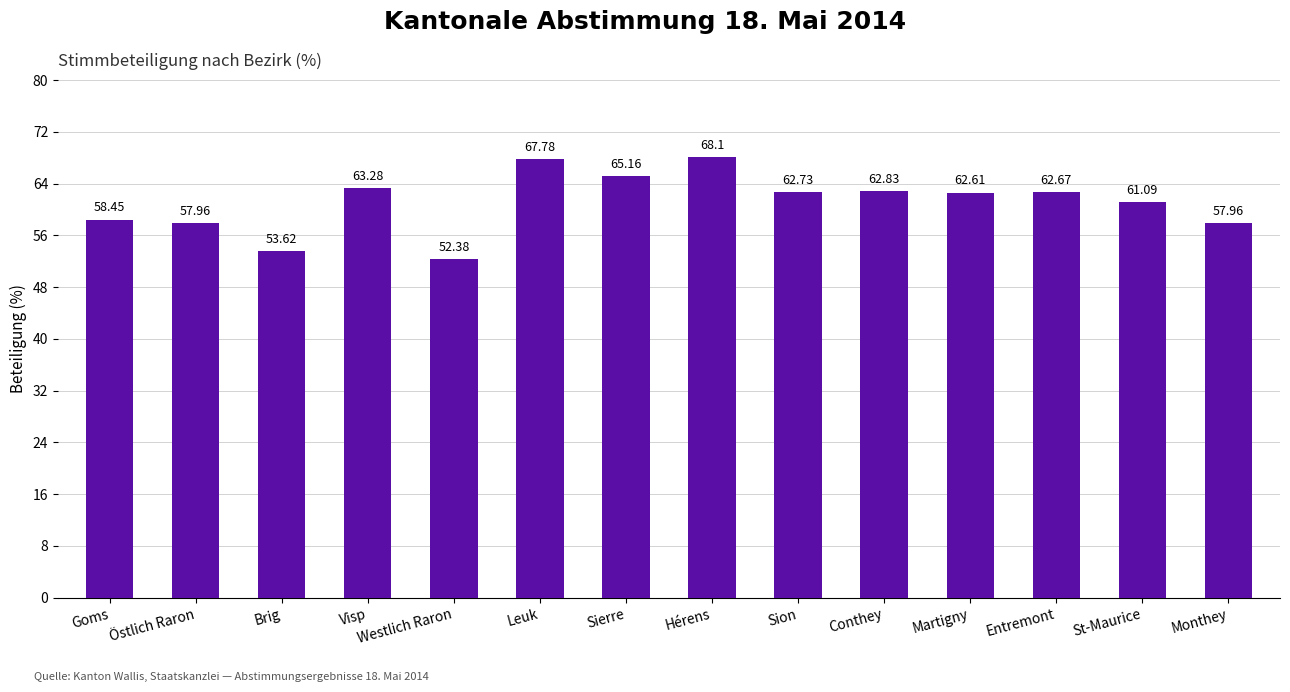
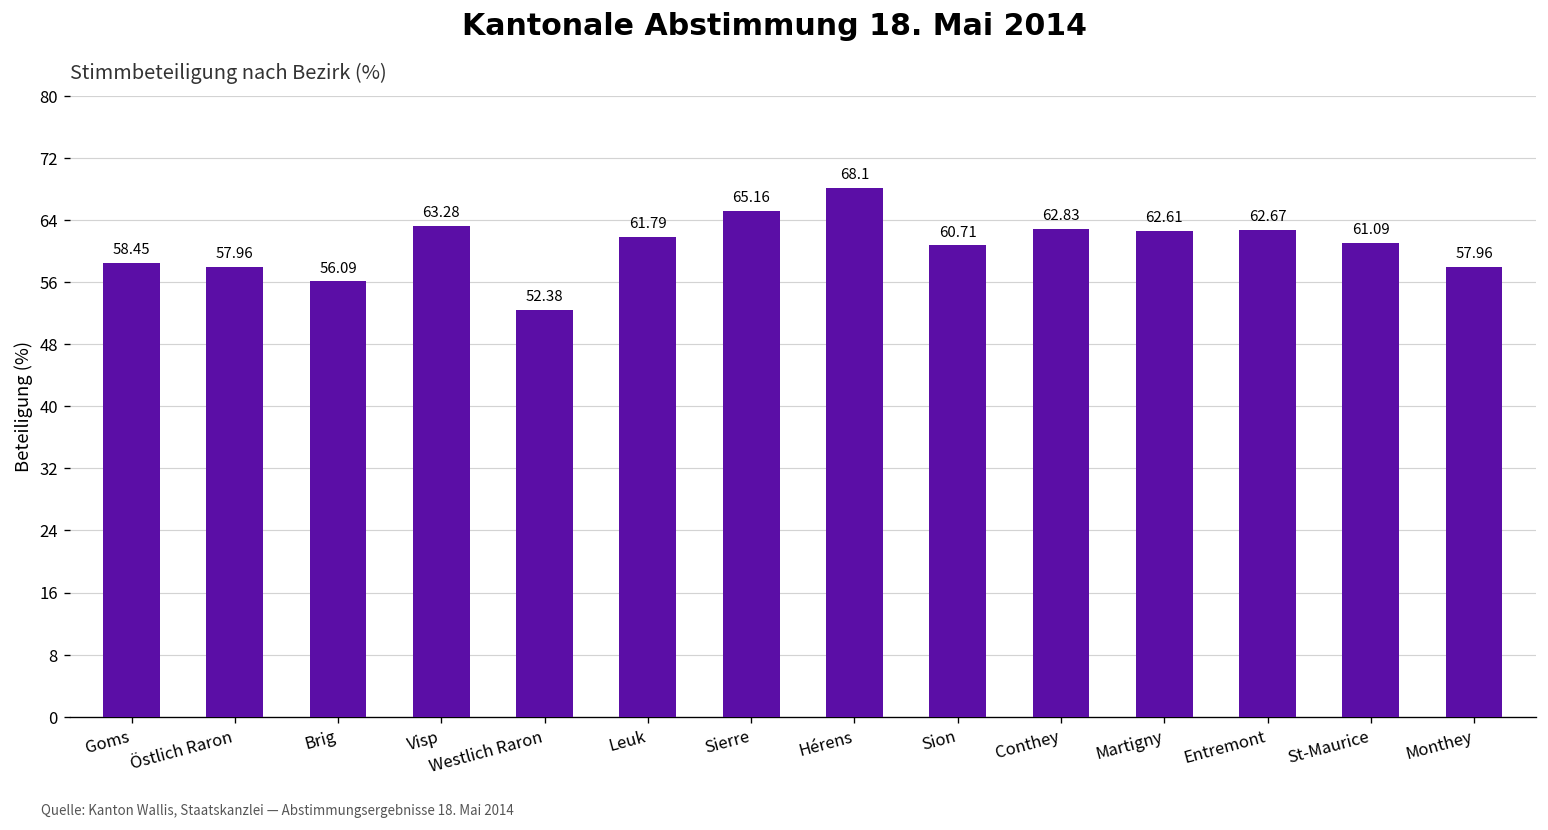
  {
    "Goms": 58.45,
    "Östlich Raron": 57.96,
-   "Brig": 53.62,
+   "Brig": 56.09,
    "Visp": 63.28,
    "Westlich Raron": 52.38,
-   "Leuk": 67.78,
+   "Leuk": 61.79,
    "Sierre": 65.16,
    "Hérens": 68.1,
-   "Sion": 62.73,
+   "Sion": 60.71,
    "Conthey": 62.83,
    "Martigny": 62.61,
    "Entremont": 62.67,
    "St-Maurice": 61.09,
    "Monthey": 57.96
  }
